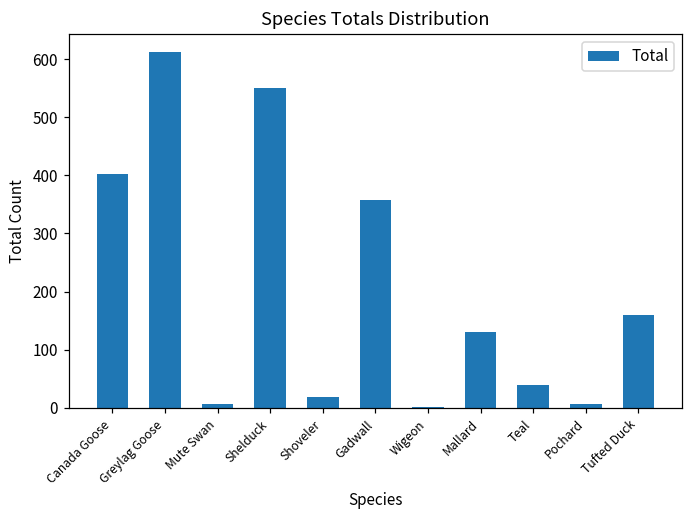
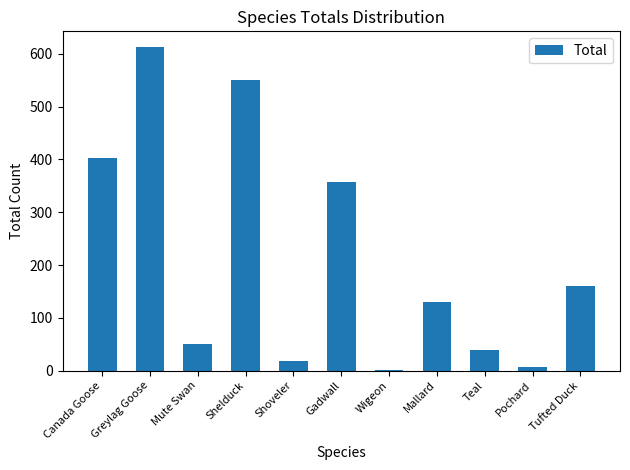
  {
    "Canada Goose": 400,
    "Greylag Goose": 610,
-   "Mute Swan": 10,
+   "Mute Swan": 50,
    "Shelduck": 550,
    "Shoveler": 20,
    "Gadwall": 360,
    "Mallard": 130,
    "Teal": 40,
    "Pochard": 10,
    "Tufted Duck": 160
  }
